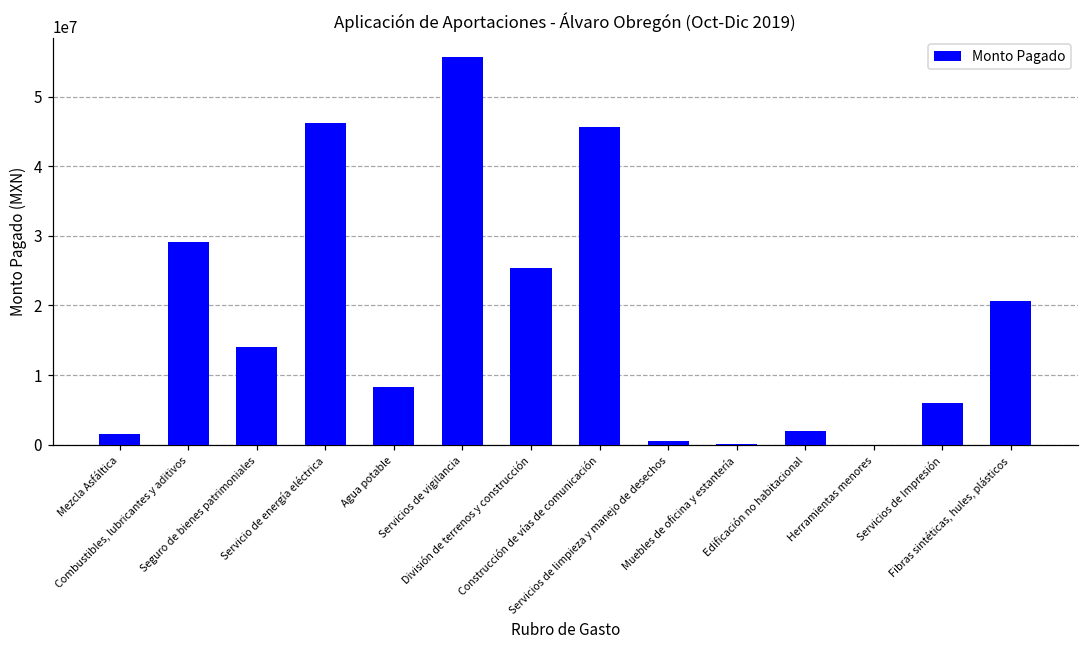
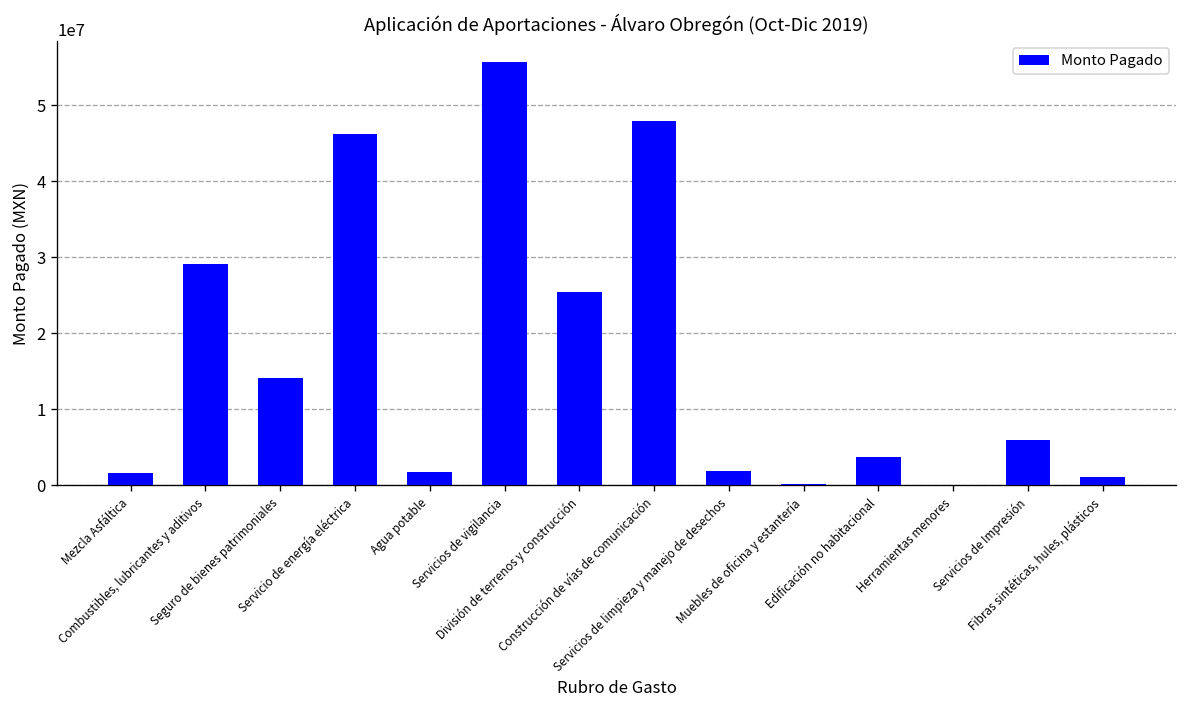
  {
    "Mezcla Asfáltica": 2000000,
    "Combustibles, lubricantes y aditivos": 29000000,
    "Seguro de bienes patrimoniales": 14000000,
    "Servicio de energía eléctrica": 46000000,
-   "Agua potable": 8000000,
+   "Agua potable": 2000000,
    "Servicios de vigilancia": 56000000,
    "División de terrenos y construcción": 25000000,
-   "Construcción de vías de comunicación": 46000000,
-   "Servicios de limpieza y manejo de desechos": 1000000,
-   "Edificación no habitacional": 2000000,
+   "Construcción de vías de comunicación": 48000000,
+   "Servicios de limpieza y manejo de desechos": 2000000,
+   "Edificación no habitacional": 4000000,
    "Servicios de Impresión": 6000000,
-   "Fibras sintéticas, hules, plásticos": 21000000
+   "Fibras sintéticas, hules, plásticos": 1000000
  }
